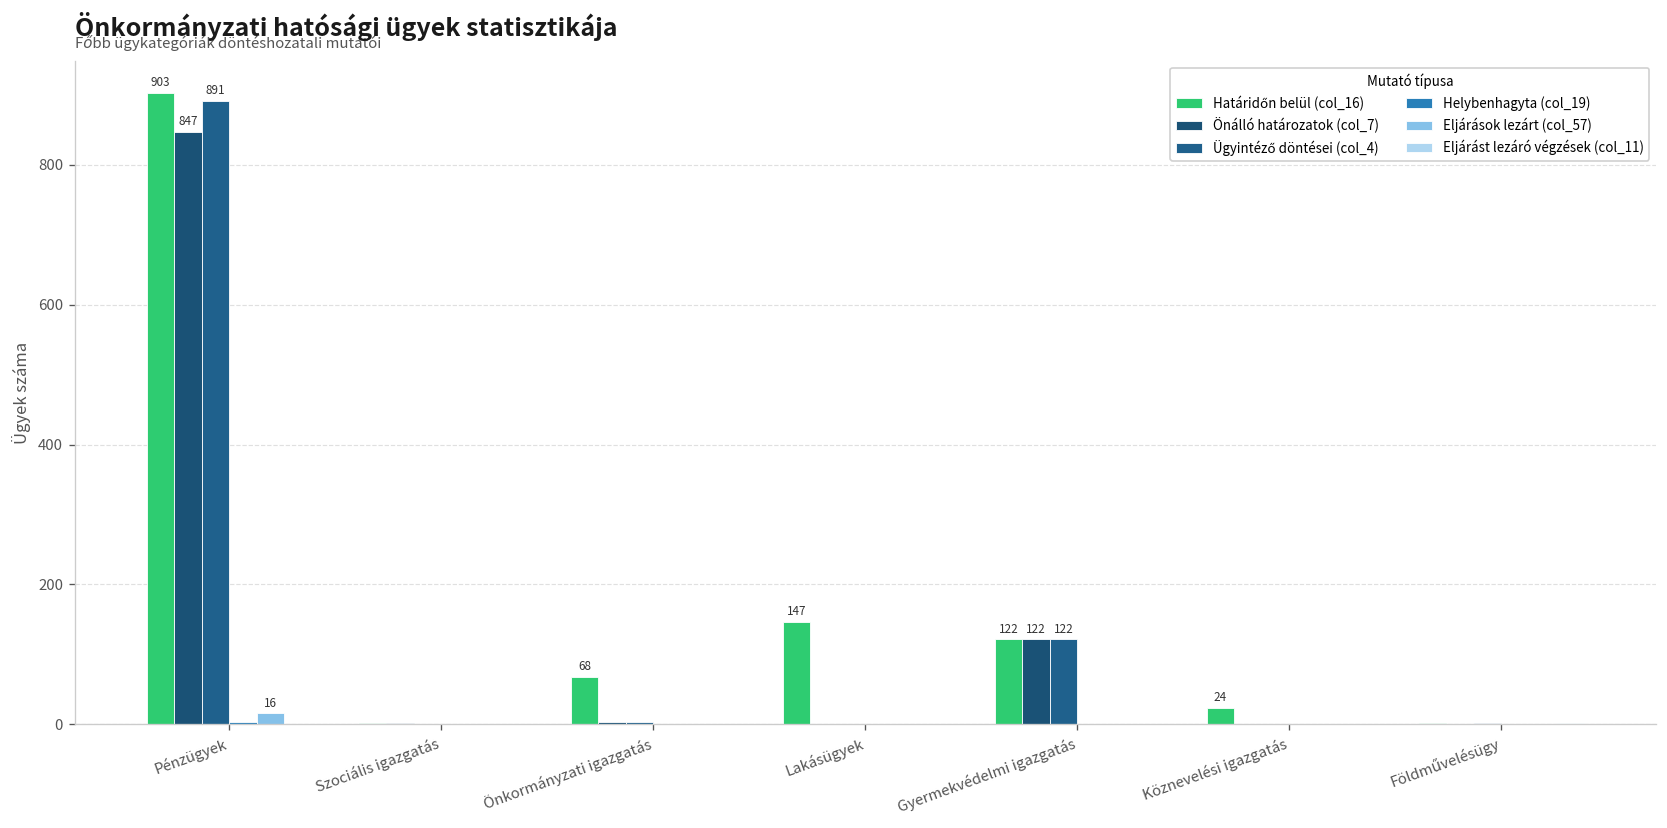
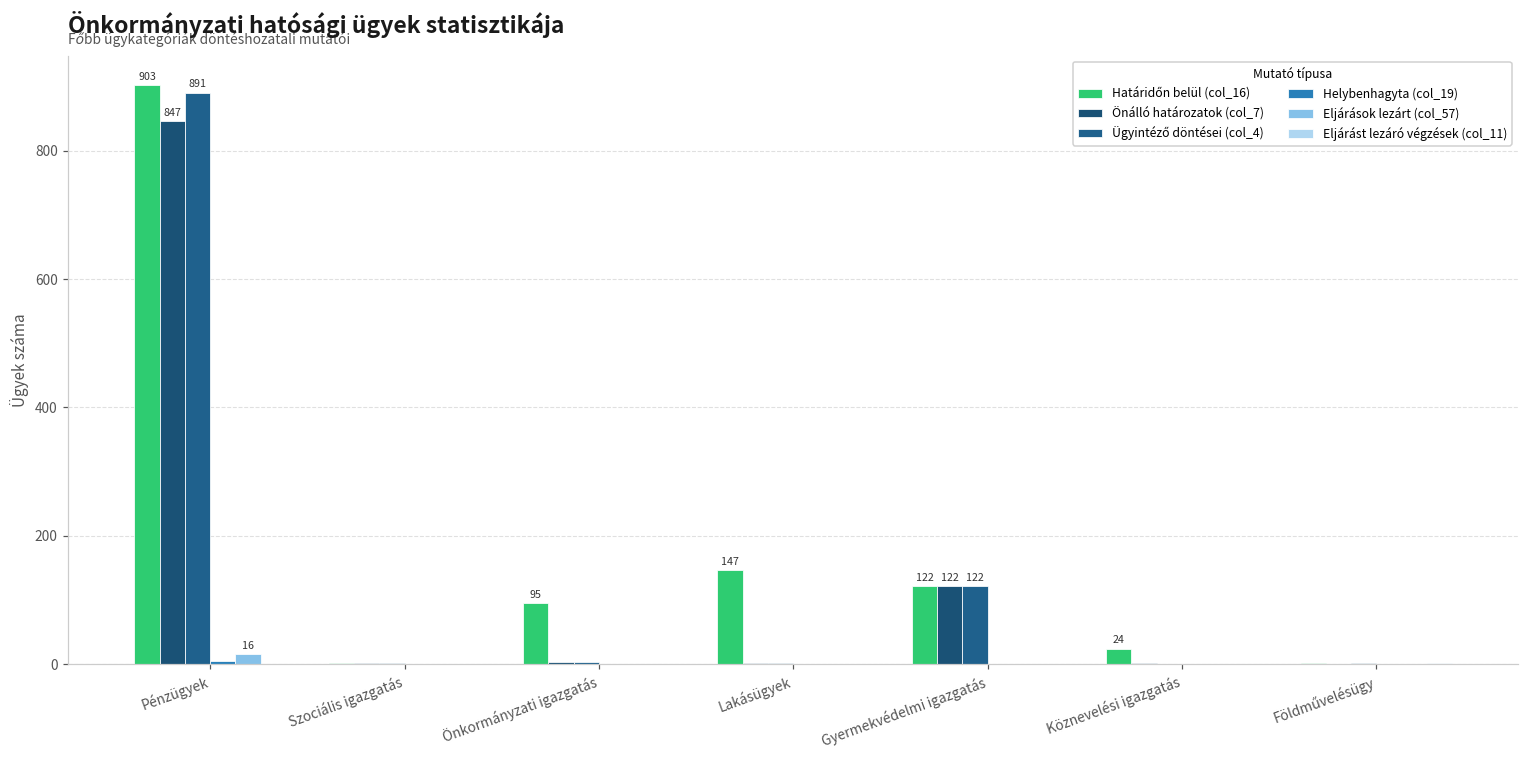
  {
    "Határidőn belül (col_16)": {
      "Pénzügyek": 903,
-     "Önkormányzati igazgatás": 68,
+     "Önkormányzati igazgatás": 95,
      "Lakásügyek": 147,
      "Gyermekvédelmi igazgatás": 122,
      "Köznevelési igazgatás": 24
    }
  }
